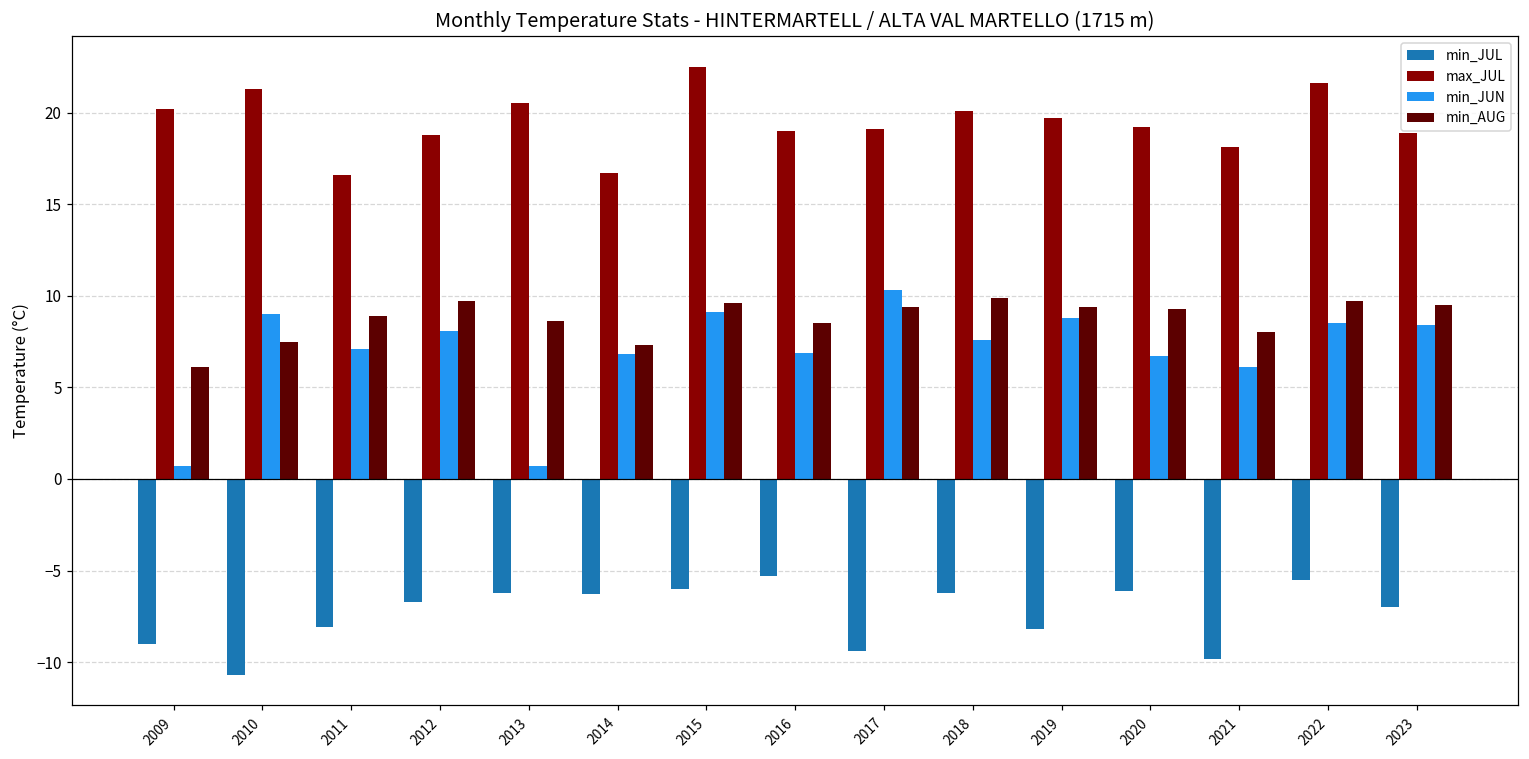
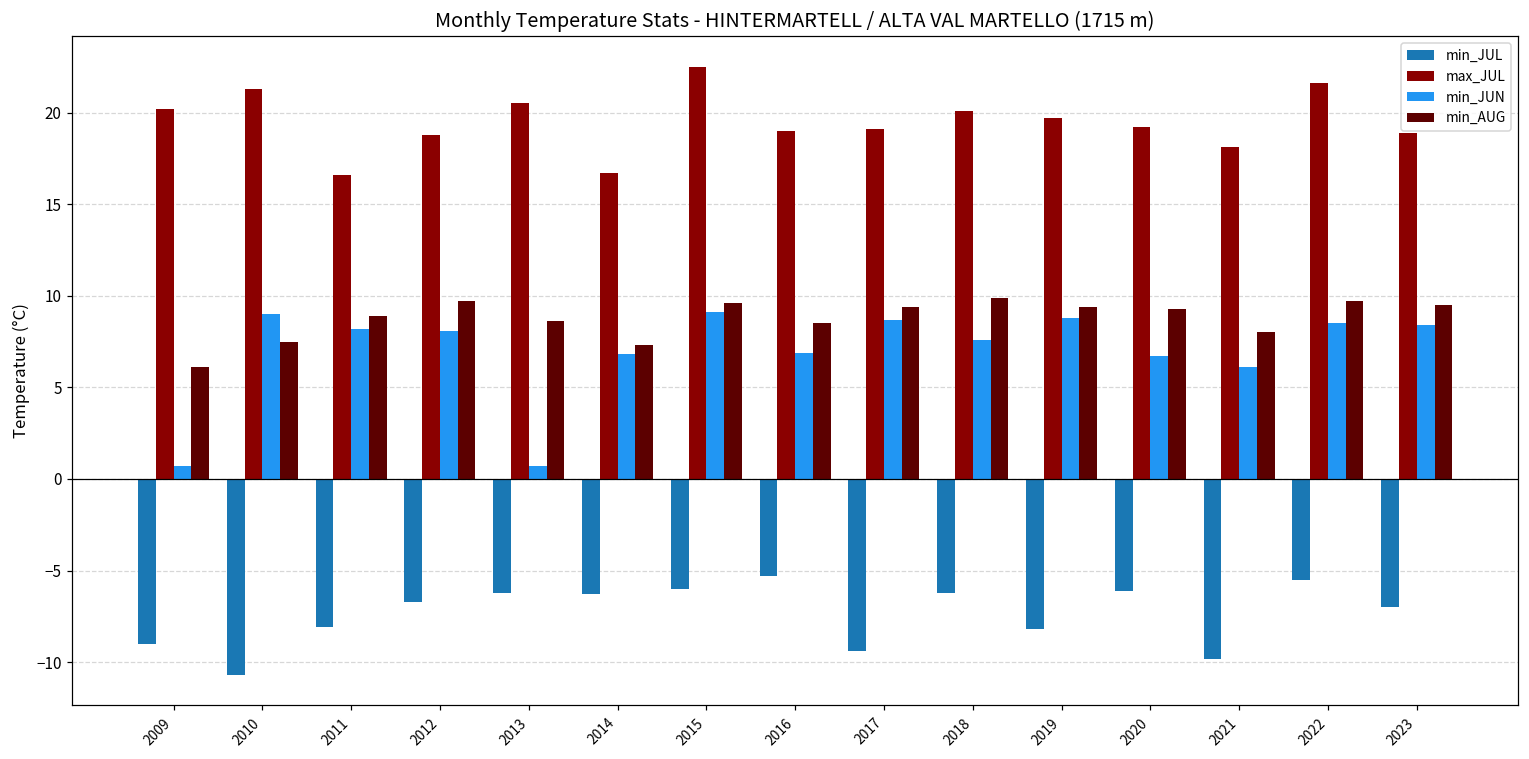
  {
    "min_JUL": {
      "2009": -9.0,
      "2010": -10.7,
      "2011": -8.1,
      "2012": -6.7,
      "2013": -6.2,
      "2014": -6.3,
      "2015": -6.0,
      "2016": -5.3,
      "2017": -9.4,
      "2018": -6.2,
      "2019": -8.2,
      "2020": -6.1,
      "2021": -9.8,
      "2022": -5.5,
      "2023": -7.0
    },
    "min_JUN": {
      "2009": 0.7,
      "2010": 9.0,
-     "2011": 7.1,
+     "2011": 8.2,
      "2012": 8.1,
      "2013": 0.7,
      "2014": 6.8,
      "2015": 9.1,
      "2016": 6.9,
-     "2017": 10.3,
+     "2017": 8.7,
      "2018": 7.6,
      "2019": 8.8,
      "2020": 6.7,
      "2021": 6.1,
      "2022": 8.5,
      "2023": 8.4
    }
  }
